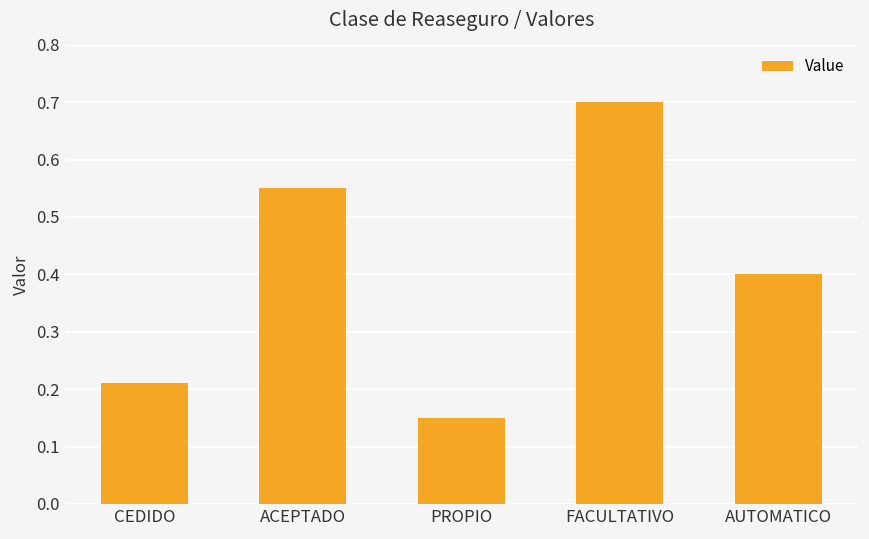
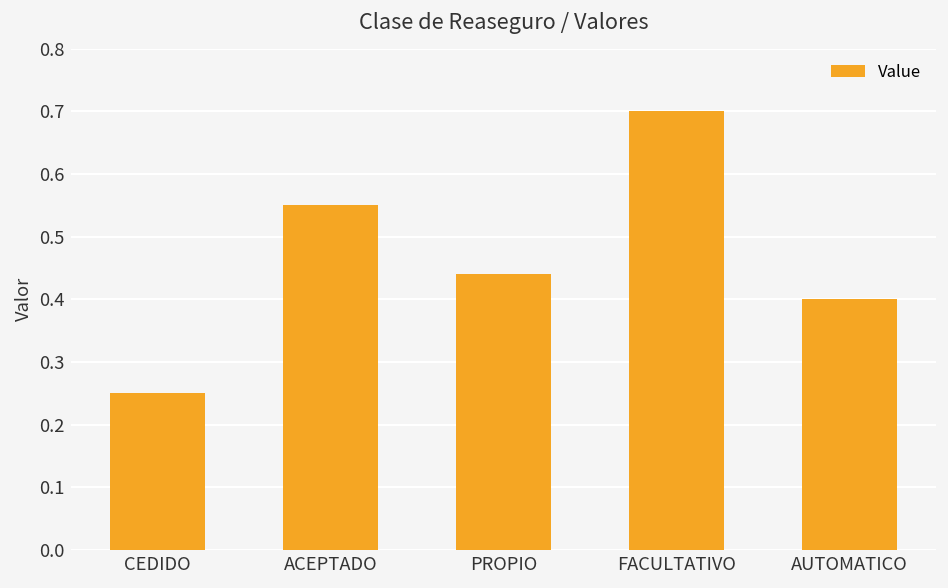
  {
-   "CEDIDO": 0.21,
+   "CEDIDO": 0.25,
    "ACEPTADO": 0.55,
-   "PROPIO": 0.15,
+   "PROPIO": 0.44,
    "FACULTATIVO": 0.70,
    "AUTOMATICO": 0.40
  }
